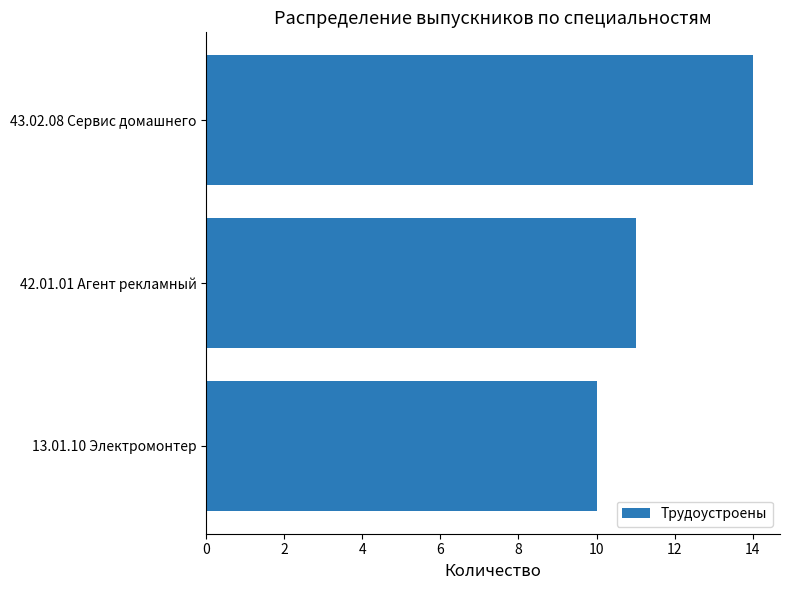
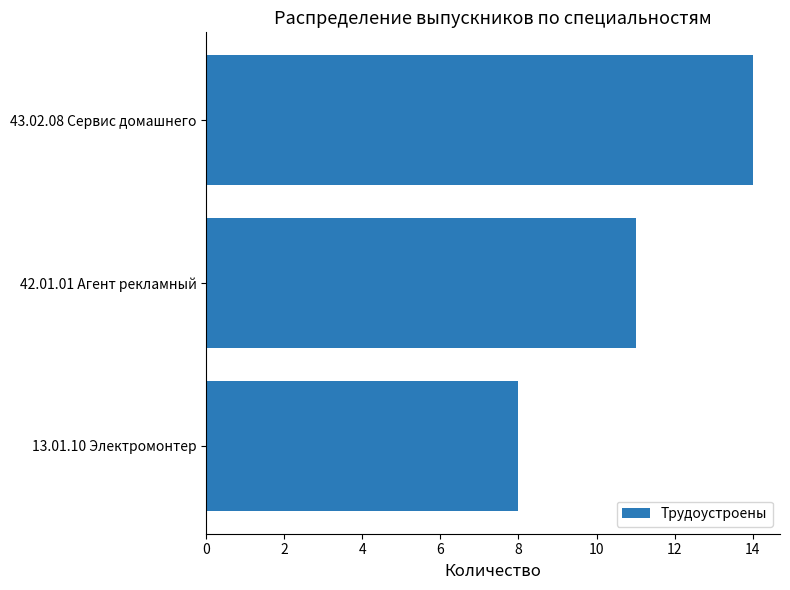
  {
    "43.02.08 Сервис домашнего": 14,
    "42.01.01 Агент рекламный": 11,
-   "13.01.10 Электромонтер": 10
+   "13.01.10 Электромонтер": 8
  }
